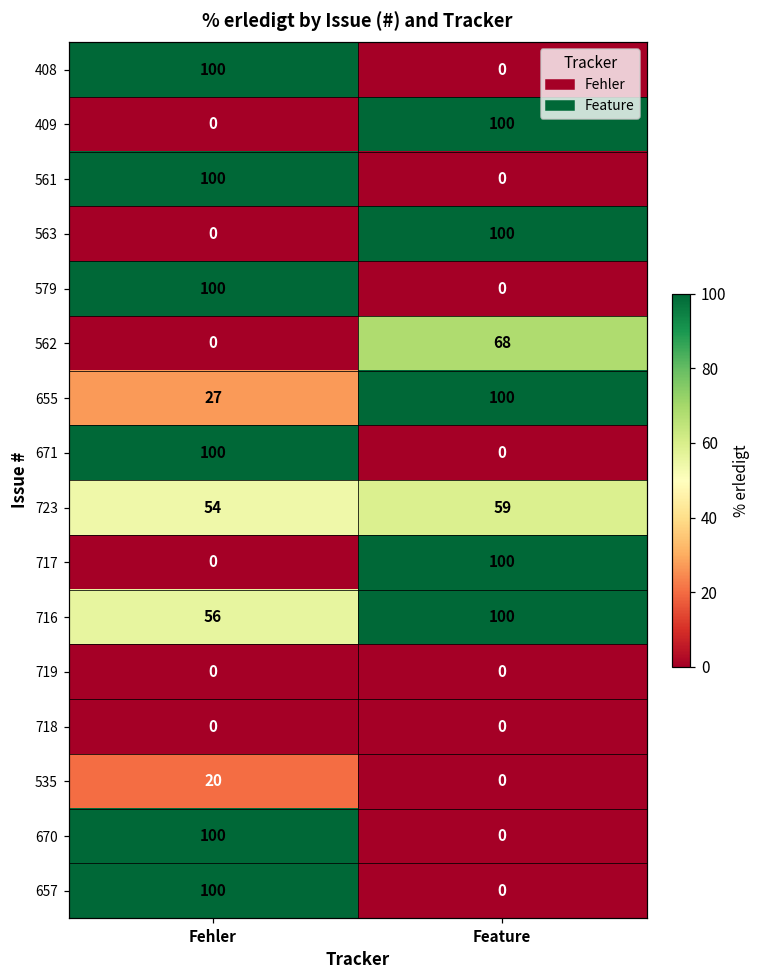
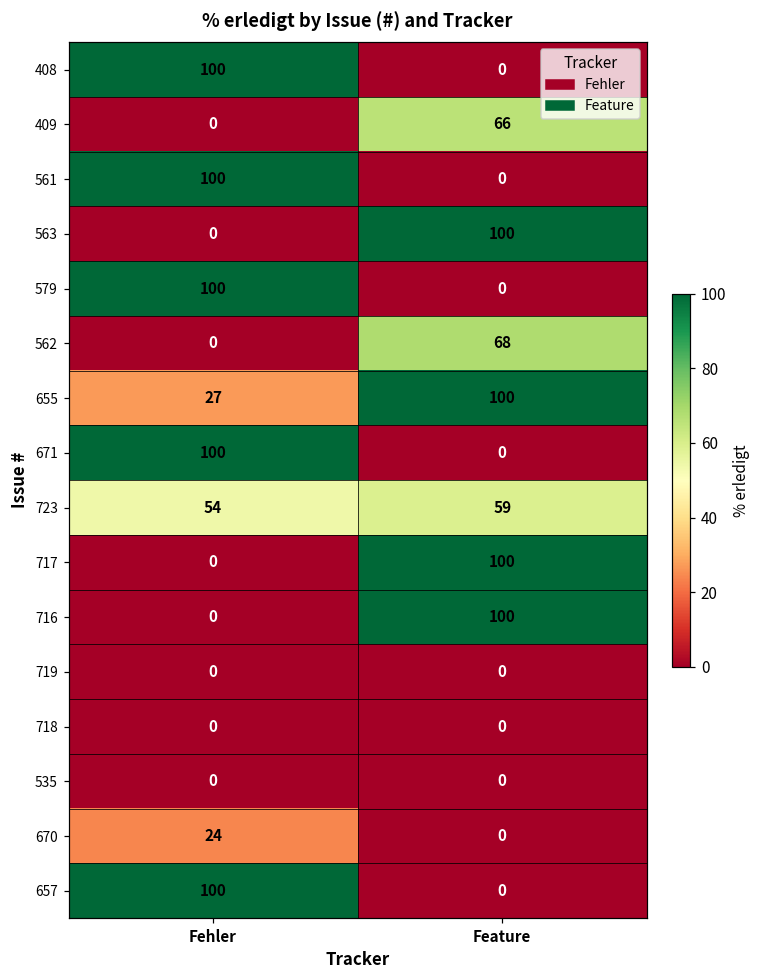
  {
    "408": {
      "Fehler": 100,
      "Feature": 0
    },
    "409": {
      "Fehler": 0,
-     "Feature": 100
+     "Feature": 66
    },
    "561": {
      "Fehler": 100,
      "Feature": 0
    },
    "563": {
      "Fehler": 0,
      "Feature": 100
    },
    "579": {
      "Fehler": 100,
      "Feature": 0
    },
    "562": {
      "Fehler": 0,
      "Feature": 68
    },
    "655": {
      "Fehler": 27,
      "Feature": 100
    },
    "671": {
      "Fehler": 100,
      "Feature": 0
    },
    "723": {
      "Fehler": 54,
      "Feature": 59
    },
    "717": {
      "Fehler": 0,
      "Feature": 100
    },
    "716": {
-     "Fehler": 56,
+     "Fehler": 0,
      "Feature": 100
    },
    "719": {
      "Fehler": 0,
      "Feature": 0
    },
    "718": {
      "Fehler": 0,
      "Feature": 0
    },
    "535": {
-     "Fehler": 20,
+     "Fehler": 0,
      "Feature": 0
    },
    "670": {
-     "Fehler": 100,
+     "Fehler": 24,
      "Feature": 0
    },
    "657": {
      "Fehler": 100,
      "Feature": 0
    }
  }
